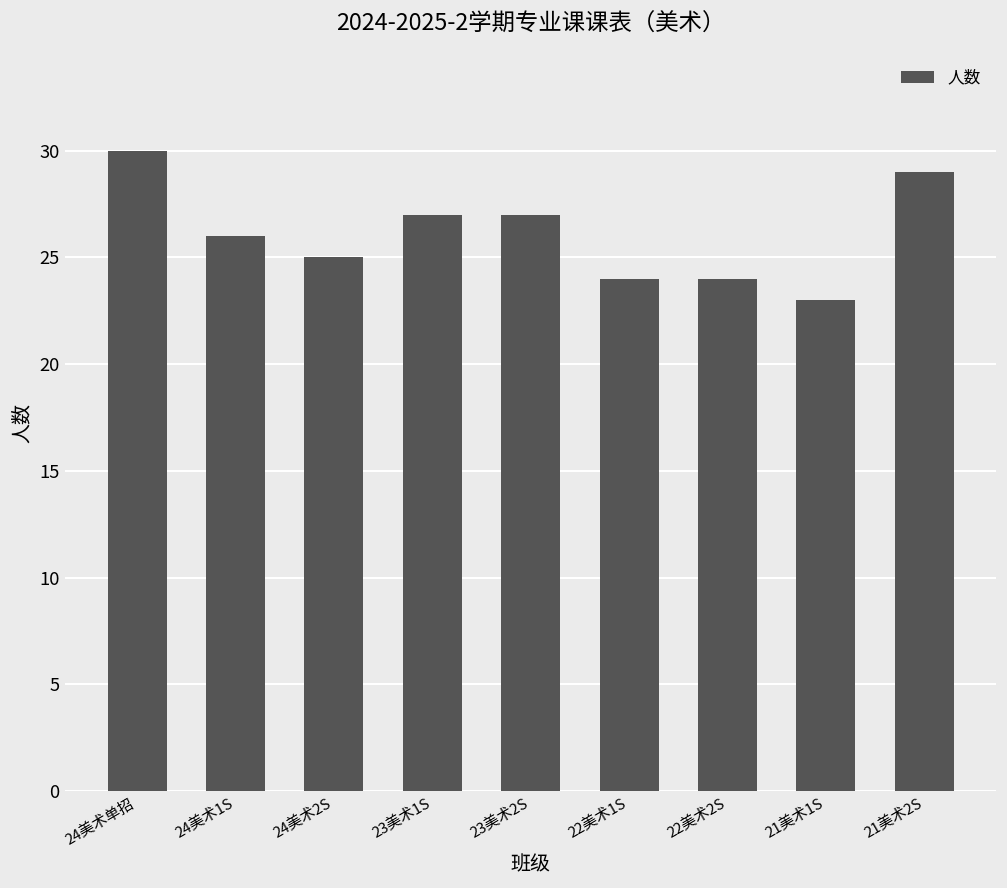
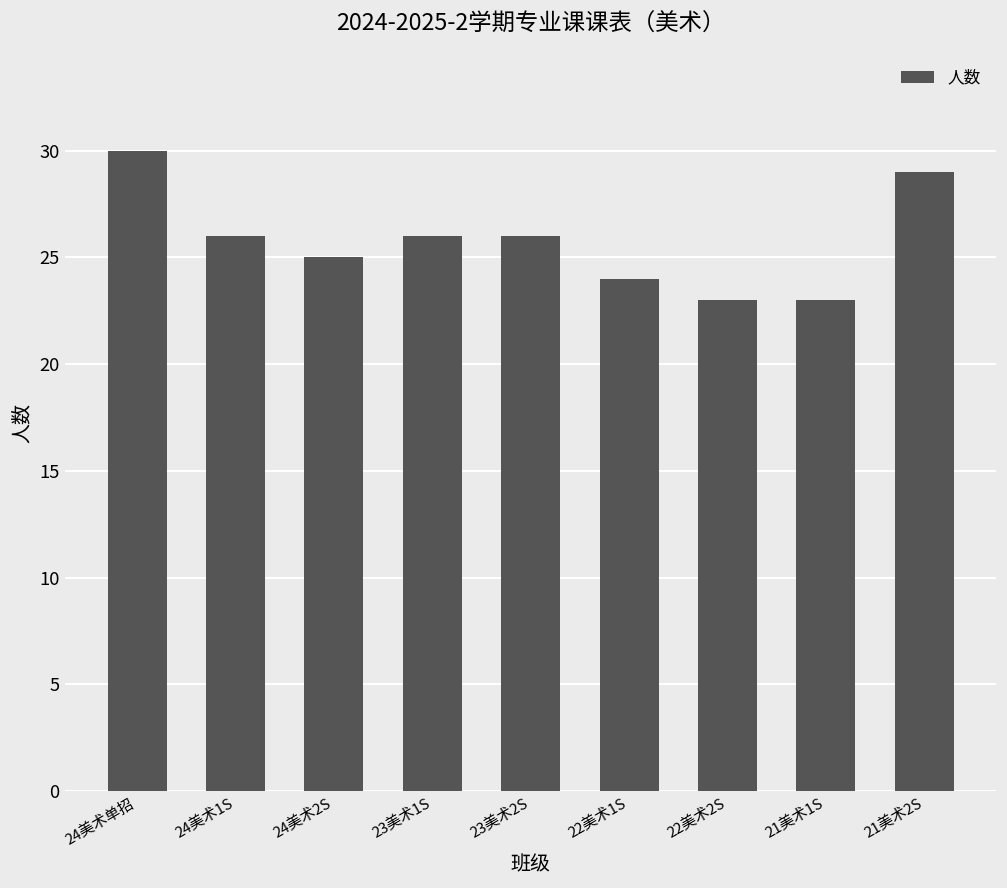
  {
    "24美术单招": 30,
    "24美术1S": 26,
    "24美术2S": 25,
-   "23美术1S": 27,
-   "23美术2S": 27,
+   "23美术1S": 26,
+   "23美术2S": 26,
    "22美术1S": 24,
-   "22美术2S": 24,
+   "22美术2S": 23,
    "21美术1S": 23,
    "21美术2S": 29
  }
